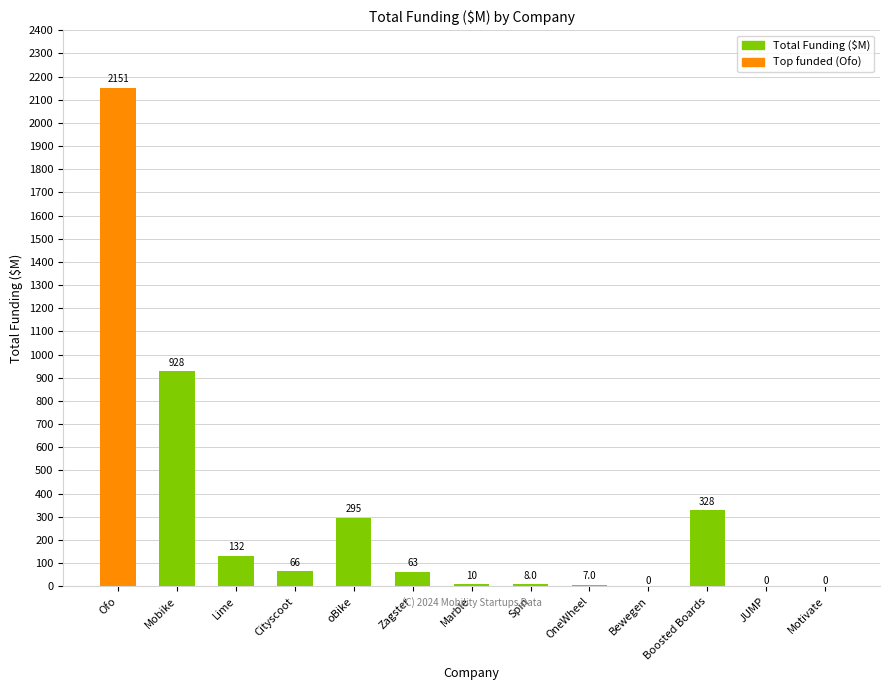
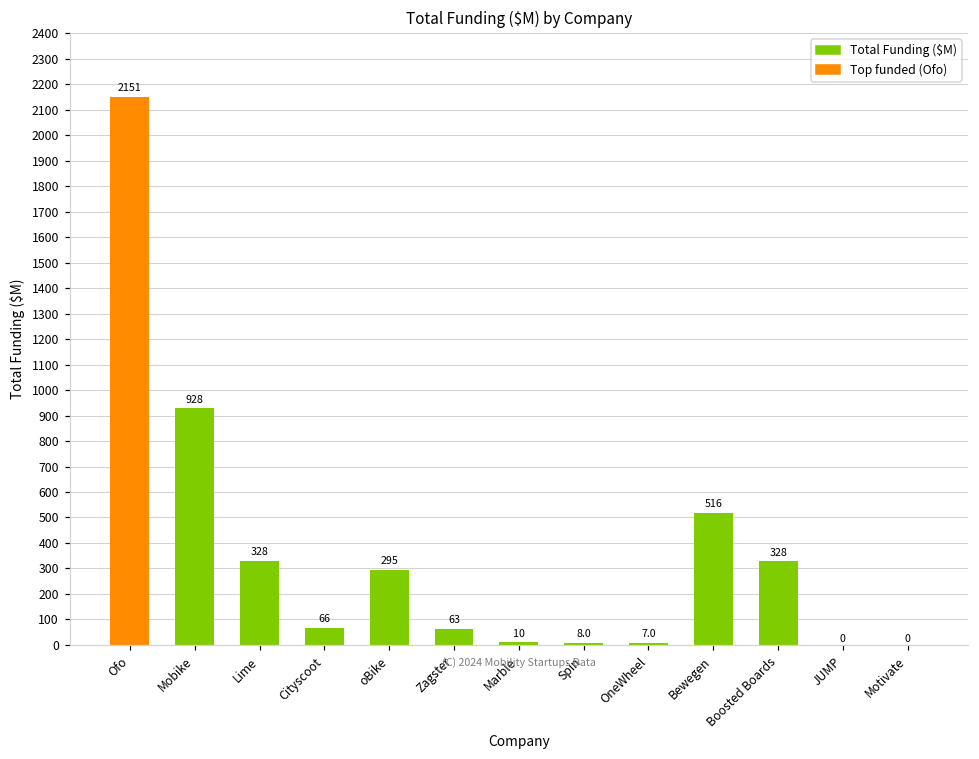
  {
    "Ofo": 2151,
    "Mobike": 928,
-   "Lime": 132,
+   "Lime": 328,
    "Cityscoot": 66,
    "oBike": 295,
    "Zagster": 63,
    "Marble": 10,
    "Spin": 8.0,
    "OneWheel": 7.0,
-   "Bewegen": 0,
+   "Bewegen": 516,
    "Boosted Boards": 328,
    "JUMP": 0,
    "Motivate": 0
  }
